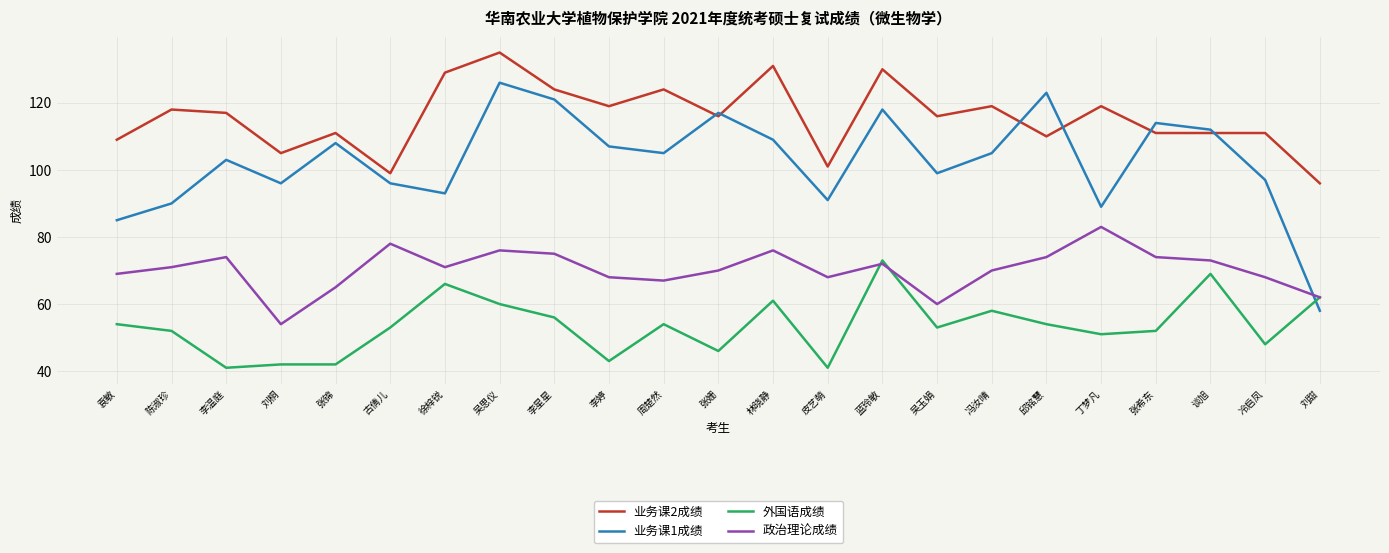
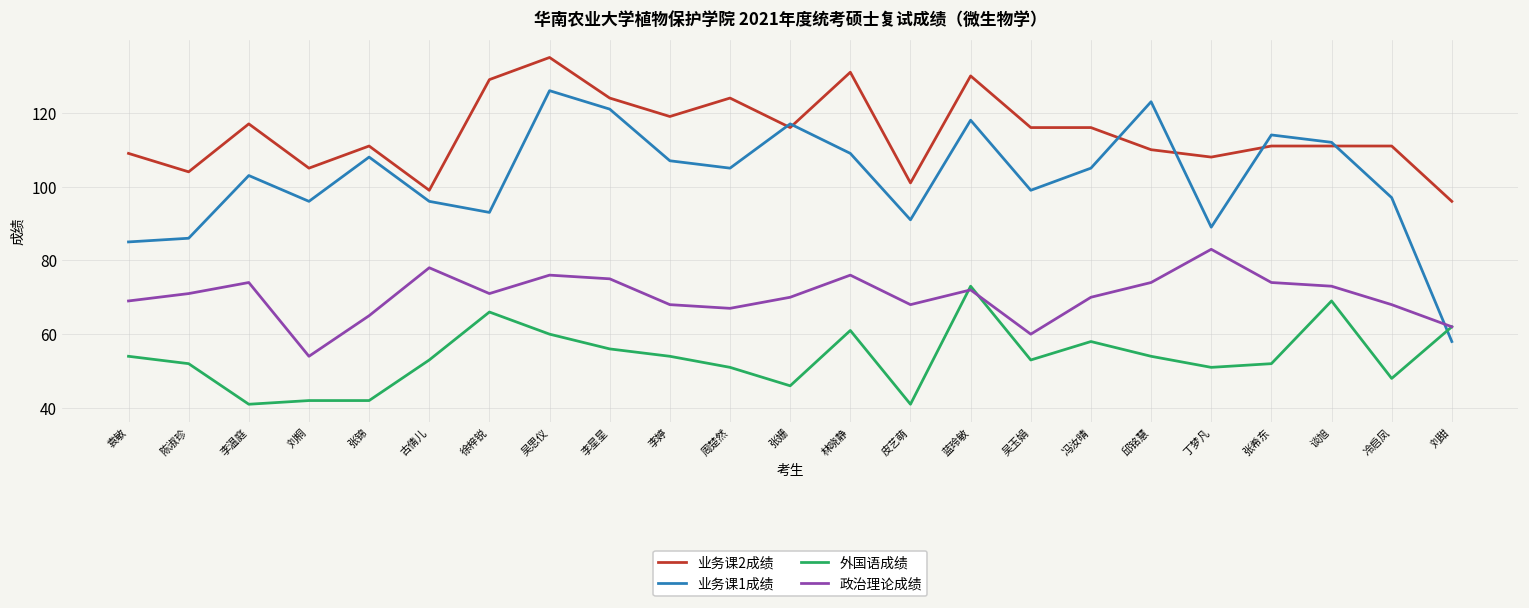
  {
    "业务课2成绩": {
      "袁敏": 109,
-     "陈淑珍": 118,
+     "陈淑珍": 104,
      "李温庭": 117,
      "刘桐": 105,
      "张锦": 111,
      "古倩儿": 99,
      "徐梓锐": 129,
      "吴思仪": 135,
      "李星星": 124,
      "李婷": 119,
      "周楚然": 124,
      "张姗": 116,
      "林晓静": 131,
      "皮艺萌": 101,
      "蓝玲敏": 130,
      "吴玉娟": 116,
-     "冯汝晴": 119,
+     "冯汝晴": 116,
      "邱铭慧": 110,
-     "丁梦凡": 119,
+     "丁梦凡": 108,
      "张希东": 111,
      "谈旭": 111,
      "冷启凤": 111,
      "刘甜": 96
    },
    "业务课1成绩": {
      "袁敏": 85,
-     "陈淑珍": 90,
+     "陈淑珍": 86,
      "李温庭": 103,
      "刘桐": 96,
      "张锦": 108,
      "古倩儿": 96,
      "徐梓锐": 93,
      "吴思仪": 126,
      "李星星": 121,
      "李婷": 107,
      "周楚然": 105,
      "张姗": 117,
      "林晓静": 109,
      "皮艺萌": 91,
      "蓝玲敏": 118,
      "吴玉娟": 99,
      "冯汝晴": 105,
      "邱铭慧": 123,
      "丁梦凡": 89,
      "张希东": 114,
      "谈旭": 112,
      "冷启凤": 97,
      "刘甜": 58
    },
    "外国语成绩": {
      "袁敏": 54,
      "陈淑珍": 52,
      "李温庭": 41,
      "刘桐": 42,
      "张锦": 42,
      "古倩儿": 53,
      "徐梓锐": 66,
      "吴思仪": 60,
      "李星星": 56,
-     "李婷": 43,
-     "周楚然": 54,
+     "李婷": 54,
+     "周楚然": 51,
      "张姗": 46,
      "林晓静": 61,
      "皮艺萌": 41,
      "蓝玲敏": 73,
      "吴玉娟": 53,
      "冯汝晴": 58,
      "邱铭慧": 54,
      "丁梦凡": 51,
      "张希东": 52,
      "谈旭": 69,
      "冷启凤": 48
    },
    "政治理论成绩": {
      "袁敏": 69,
      "陈淑珍": 71,
      "李温庭": 74,
      "刘桐": 54,
      "张锦": 65,
      "古倩儿": 78,
      "徐梓锐": 71,
      "吴思仪": 76,
      "李星星": 75,
      "李婷": 68,
      "周楚然": 67,
      "张姗": 70,
      "林晓静": 76,
      "皮艺萌": 68,
      "蓝玲敏": 72,
      "吴玉娟": 60,
      "冯汝晴": 70,
      "邱铭慧": 74,
      "丁梦凡": 83,
      "张希东": 74,
      "谈旭": 73,
      "冷启凤": 68
    }
  }
